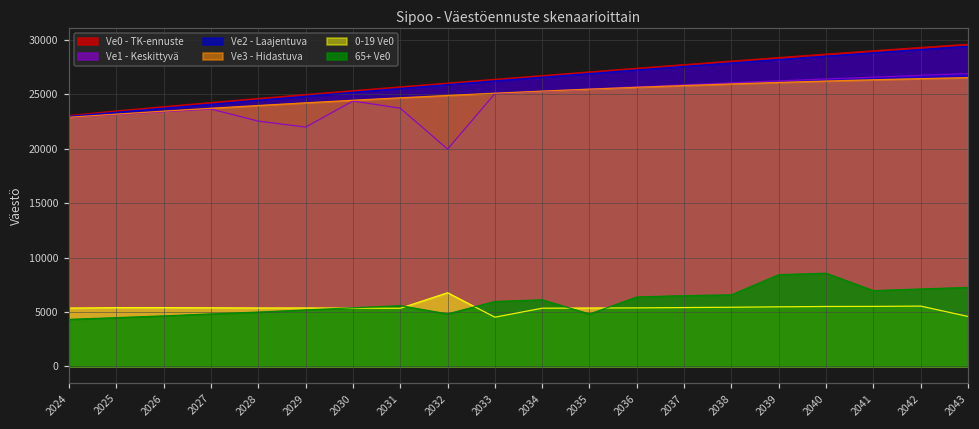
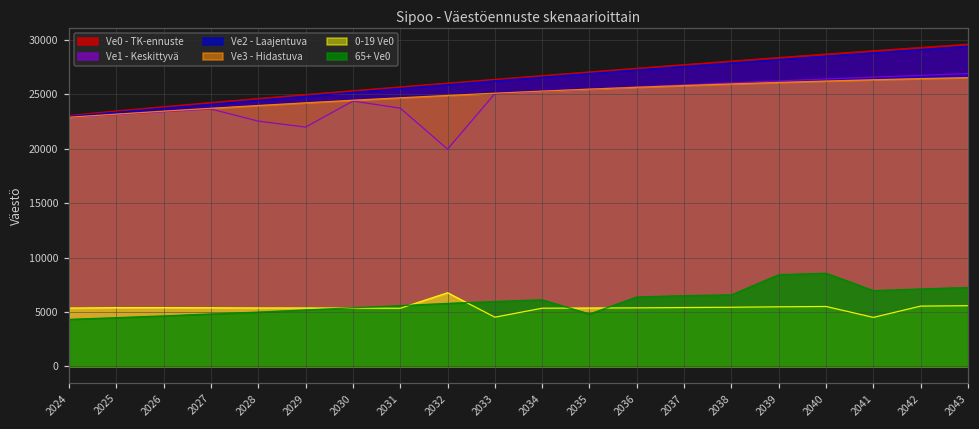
  {
    "Ve1 - Keskittyvä": {
      "2028": 23000,
      "2029": 22000,
      "2031": 24000,
      "2032": 20000,
      "2042": 27000,
      "2043": 27000
    },
    "Ve3 - Hidastuva": {
      "2028": 24000,
      "2029": 24000,
      "2031": 25000,
      "2032": 25000,
      "2042": 26000,
      "2043": 27000
    },
    "0-19 Ve0": {
      "2024": 5000,
      "2025": 5000,
      "2026": 5000,
      "2027": 5000,
      "2028": 5000,
      "2032": 7000,
      "2033": 5000,
      "2034": 5000,
      "2035": 5000,
      "2036": 5000,
      "2037": 5000,
      "2038": 5000,
      "2039": 5000,
      "2040": 6000,
-     "2041": 6000,
+     "2041": 5000,
      "2042": 6000,
-     "2043": 5000
+     "2043": 6000
    },
    "65+ Ve0": {
      "2024": 4000,
      "2025": 4000,
      "2026": 5000,
      "2027": 5000,
      "2028": 5000,
-     "2032": 5000,
+     "2032": 6000,
      "2033": 6000,
      "2034": 6000,
      "2035": 5000,
      "2036": 6000,
      "2037": 7000,
      "2038": 7000,
      "2039": 8000,
      "2040": 9000,
      "2041": 7000,
      "2042": 7000,
      "2043": 7000
    }
  }
